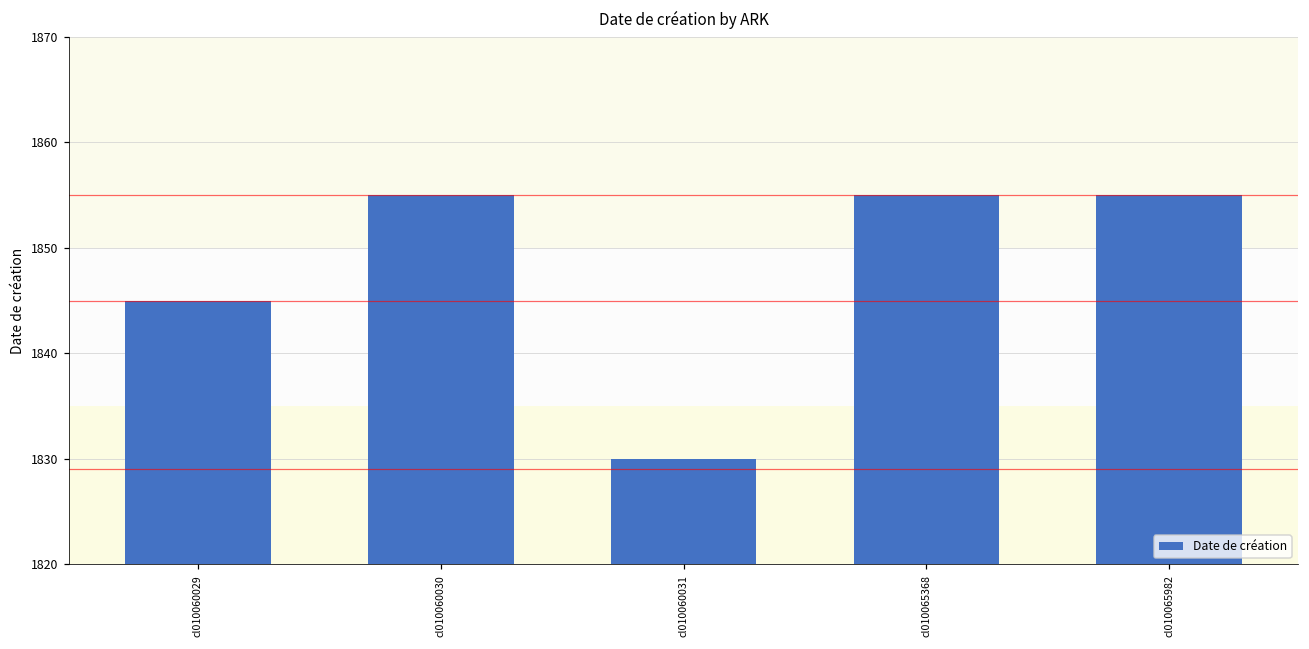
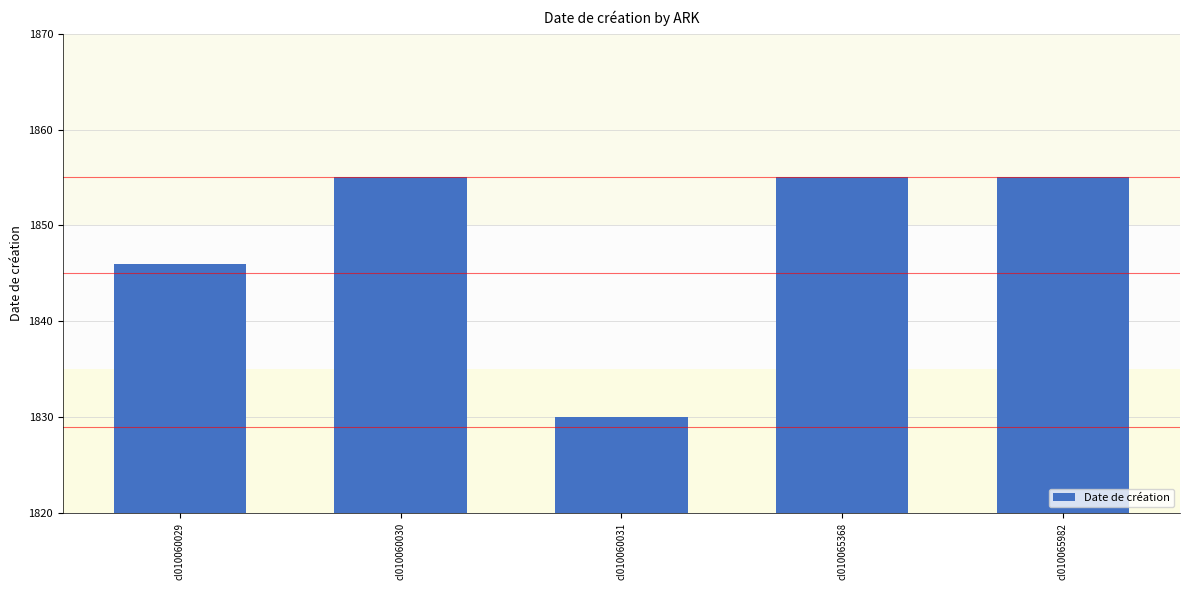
  {
-   "cl010060029": 1845,
+   "cl010060029": 1846,
    "cl010060030": 1855,
    "cl010060031": 1830,
    "cl010065368": 1855,
    "cl010065982": 1855
  }
